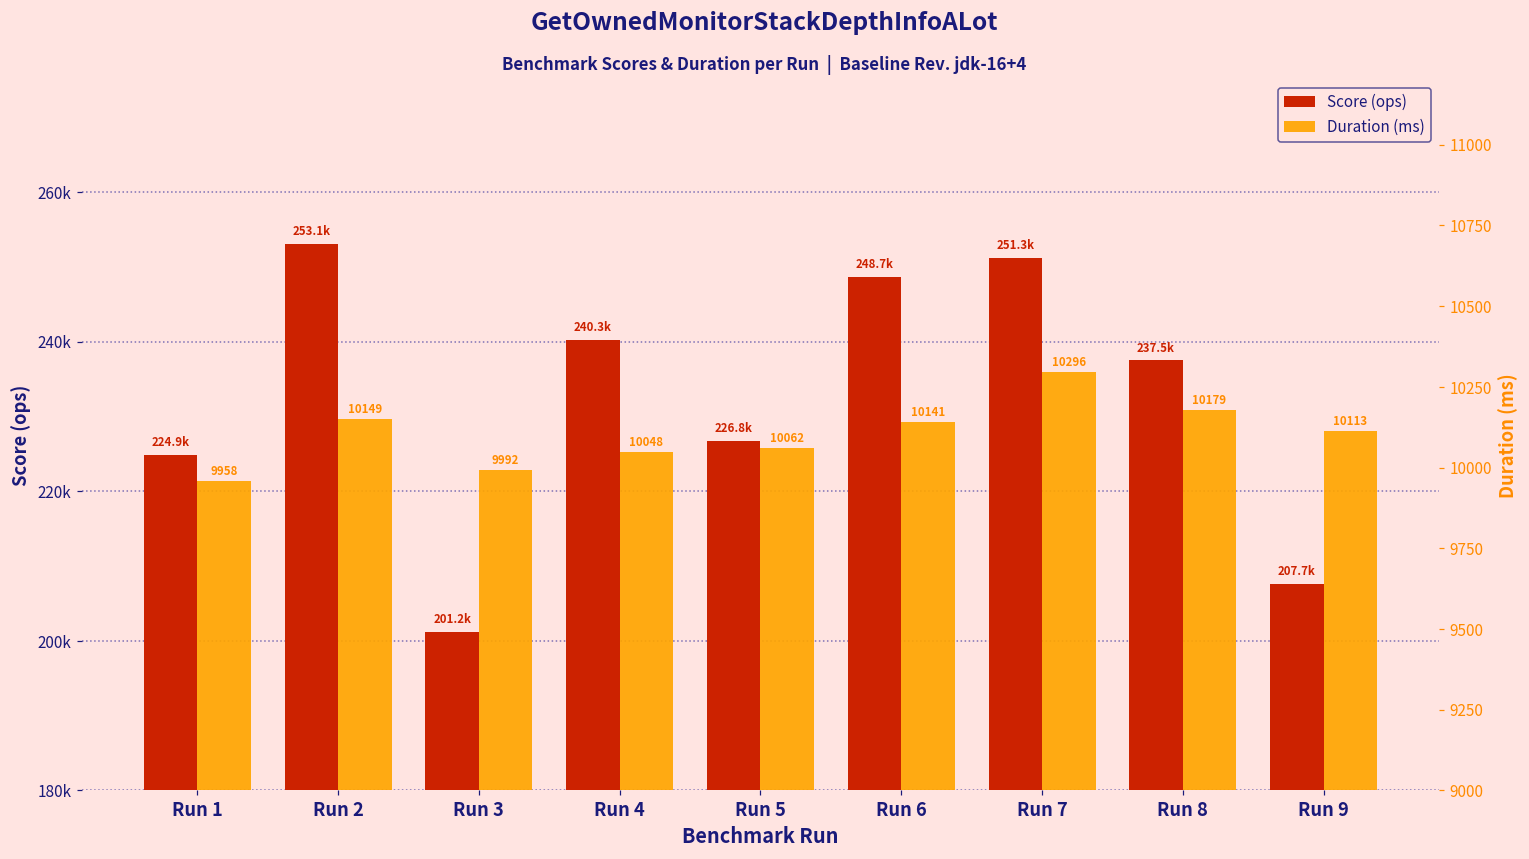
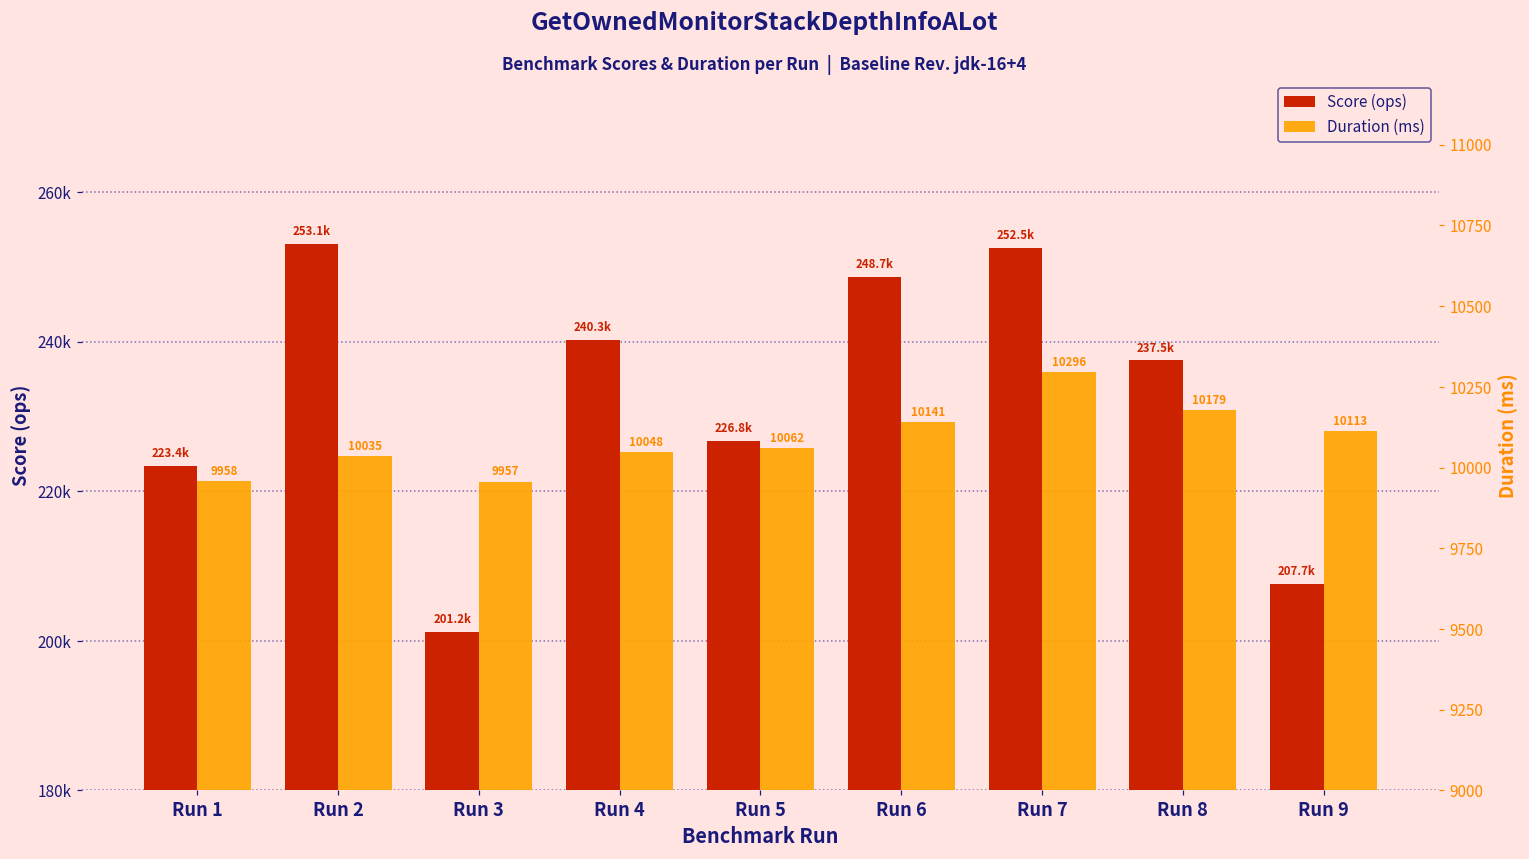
  {
    "Score (ops)": {
-     "Run 1": "224.9k",
+     "Run 1": "223.4k",
      "Run 2": "253.1k",
      "Run 3": "201.2k",
      "Run 4": "240.3k",
      "Run 5": "226.8k",
      "Run 6": "248.7k",
-     "Run 7": "251.3k",
+     "Run 7": "252.5k",
      "Run 8": "237.5k",
      "Run 9": "207.7k"
    },
    "Duration (ms)": {
      "Run 1": "9958",
-     "Run 2": "10149",
-     "Run 3": "9992",
+     "Run 2": "10035",
+     "Run 3": "9957",
      "Run 4": "10048",
      "Run 5": "10062",
      "Run 6": "10141",
      "Run 7": "10296",
      "Run 8": "10179",
      "Run 9": "10113"
    }
  }
